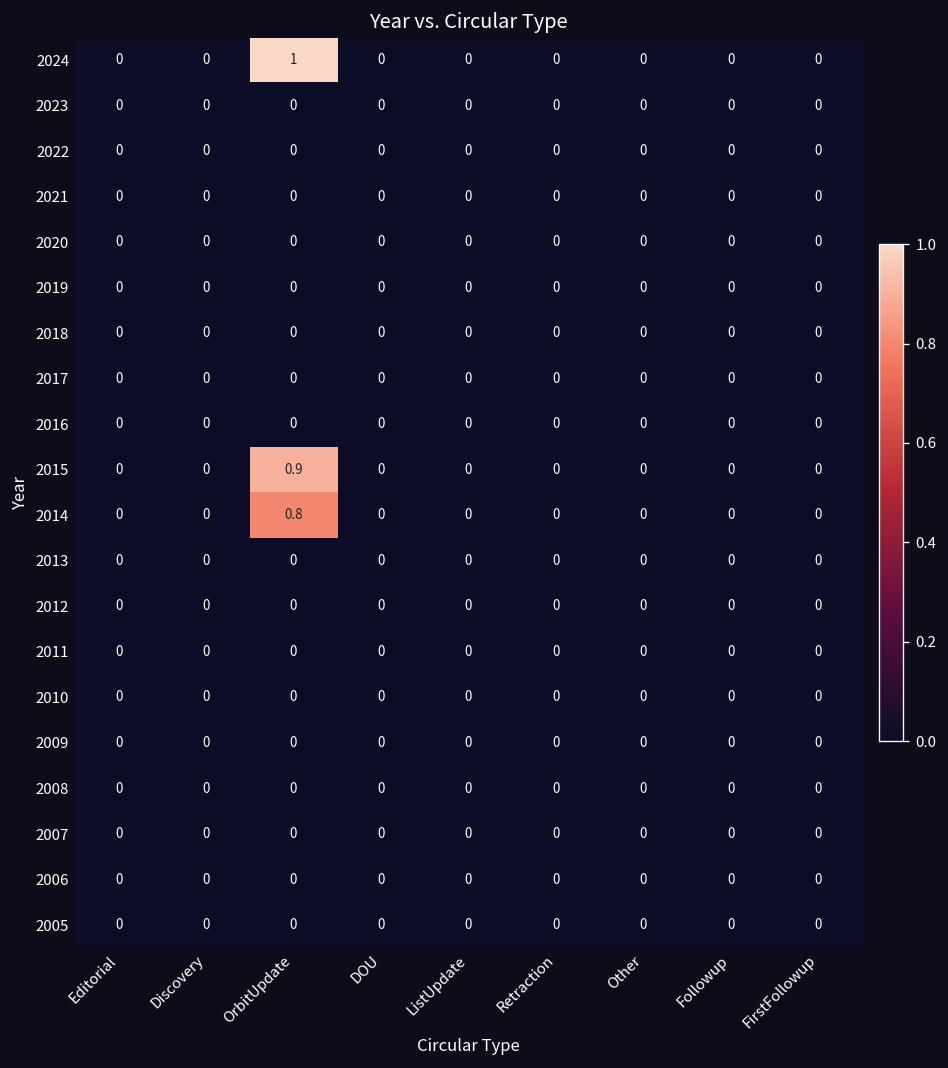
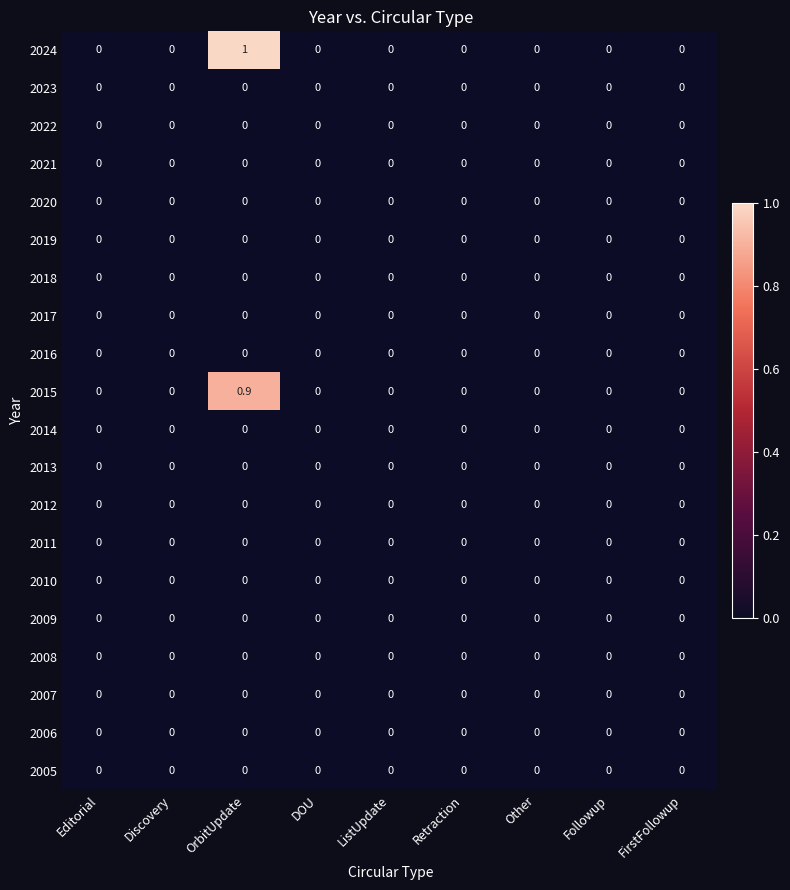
  {
    "2024": {
      "Editorial": 0,
      "Discovery": 0,
      "OrbitUpdate": 1,
      "DOU": 0,
      "ListUpdate": 0,
      "Retraction": 0,
      "Other": 0,
      "Followup": 0,
      "FirstFollowup": 0
    },
    "2023": {
      "Editorial": 0,
      "Discovery": 0,
      "OrbitUpdate": 0,
      "DOU": 0,
      "ListUpdate": 0,
      "Retraction": 0,
      "Other": 0,
      "Followup": 0,
      "FirstFollowup": 0
    },
    "2022": {
      "Editorial": 0,
      "Discovery": 0,
      "OrbitUpdate": 0,
      "DOU": 0,
      "ListUpdate": 0,
      "Retraction": 0,
      "Other": 0,
      "Followup": 0,
      "FirstFollowup": 0
    },
    "2021": {
      "Editorial": 0,
      "Discovery": 0,
      "OrbitUpdate": 0,
      "DOU": 0,
      "ListUpdate": 0,
      "Retraction": 0,
      "Other": 0,
      "Followup": 0,
      "FirstFollowup": 0
    },
    "2020": {
      "Editorial": 0,
      "Discovery": 0,
      "OrbitUpdate": 0,
      "DOU": 0,
      "ListUpdate": 0,
      "Retraction": 0,
      "Other": 0,
      "Followup": 0,
      "FirstFollowup": 0
    },
    "2019": {
      "Editorial": 0,
      "Discovery": 0,
      "OrbitUpdate": 0,
      "DOU": 0,
      "ListUpdate": 0,
      "Retraction": 0,
      "Other": 0,
      "Followup": 0,
      "FirstFollowup": 0
    },
    "2018": {
      "Editorial": 0,
      "Discovery": 0,
      "OrbitUpdate": 0,
      "DOU": 0,
      "ListUpdate": 0,
      "Retraction": 0,
      "Other": 0,
      "Followup": 0,
      "FirstFollowup": 0
    },
    "2017": {
      "Editorial": 0,
      "Discovery": 0,
      "OrbitUpdate": 0,
      "DOU": 0,
      "ListUpdate": 0,
      "Retraction": 0,
      "Other": 0,
      "Followup": 0,
      "FirstFollowup": 0
    },
    "2016": {
      "Editorial": 0,
      "Discovery": 0,
      "OrbitUpdate": 0,
      "DOU": 0,
      "ListUpdate": 0,
      "Retraction": 0,
      "Other": 0,
      "Followup": 0,
      "FirstFollowup": 0
    },
    "2015": {
      "Editorial": 0,
      "Discovery": 0,
      "OrbitUpdate": 0.9,
      "DOU": 0,
      "ListUpdate": 0,
      "Retraction": 0,
      "Other": 0,
      "Followup": 0,
      "FirstFollowup": 0
    },
    "2014": {
      "Editorial": 0,
      "Discovery": 0,
-     "OrbitUpdate": 0.8,
+     "OrbitUpdate": 0,
      "DOU": 0,
      "ListUpdate": 0,
      "Retraction": 0,
      "Other": 0,
      "Followup": 0,
      "FirstFollowup": 0
    },
    "2013": {
      "Editorial": 0,
      "Discovery": 0,
      "OrbitUpdate": 0,
      "DOU": 0,
      "ListUpdate": 0,
      "Retraction": 0,
      "Other": 0,
      "Followup": 0,
      "FirstFollowup": 0
    },
    "2012": {
      "Editorial": 0,
      "Discovery": 0,
      "OrbitUpdate": 0,
      "DOU": 0,
      "ListUpdate": 0,
      "Retraction": 0,
      "Other": 0,
      "Followup": 0,
      "FirstFollowup": 0
    },
    "2011": {
      "Editorial": 0,
      "Discovery": 0,
      "OrbitUpdate": 0,
      "DOU": 0,
      "ListUpdate": 0,
      "Retraction": 0,
      "Other": 0,
      "Followup": 0,
      "FirstFollowup": 0
    },
    "2010": {
      "Editorial": 0,
      "Discovery": 0,
      "OrbitUpdate": 0,
      "DOU": 0,
      "ListUpdate": 0,
      "Retraction": 0,
      "Other": 0,
      "Followup": 0,
      "FirstFollowup": 0
    },
    "2009": {
      "Editorial": 0,
      "Discovery": 0,
      "OrbitUpdate": 0,
      "DOU": 0,
      "ListUpdate": 0,
      "Retraction": 0,
      "Other": 0,
      "Followup": 0,
      "FirstFollowup": 0
    },
    "2008": {
      "Editorial": 0,
      "Discovery": 0,
      "OrbitUpdate": 0,
      "DOU": 0,
      "ListUpdate": 0,
      "Retraction": 0,
      "Other": 0,
      "Followup": 0,
      "FirstFollowup": 0
    },
    "2007": {
      "Editorial": 0,
      "Discovery": 0,
      "OrbitUpdate": 0,
      "DOU": 0,
      "ListUpdate": 0,
      "Retraction": 0,
      "Other": 0,
      "Followup": 0,
      "FirstFollowup": 0
    },
    "2006": {
      "Editorial": 0,
      "Discovery": 0,
      "OrbitUpdate": 0,
      "DOU": 0,
      "ListUpdate": 0,
      "Retraction": 0,
      "Other": 0,
      "Followup": 0,
      "FirstFollowup": 0
    },
    "2005": {
      "Editorial": 0,
      "Discovery": 0,
      "OrbitUpdate": 0,
      "DOU": 0,
      "ListUpdate": 0,
      "Retraction": 0,
      "Other": 0,
      "Followup": 0,
      "FirstFollowup": 0
    }
  }
